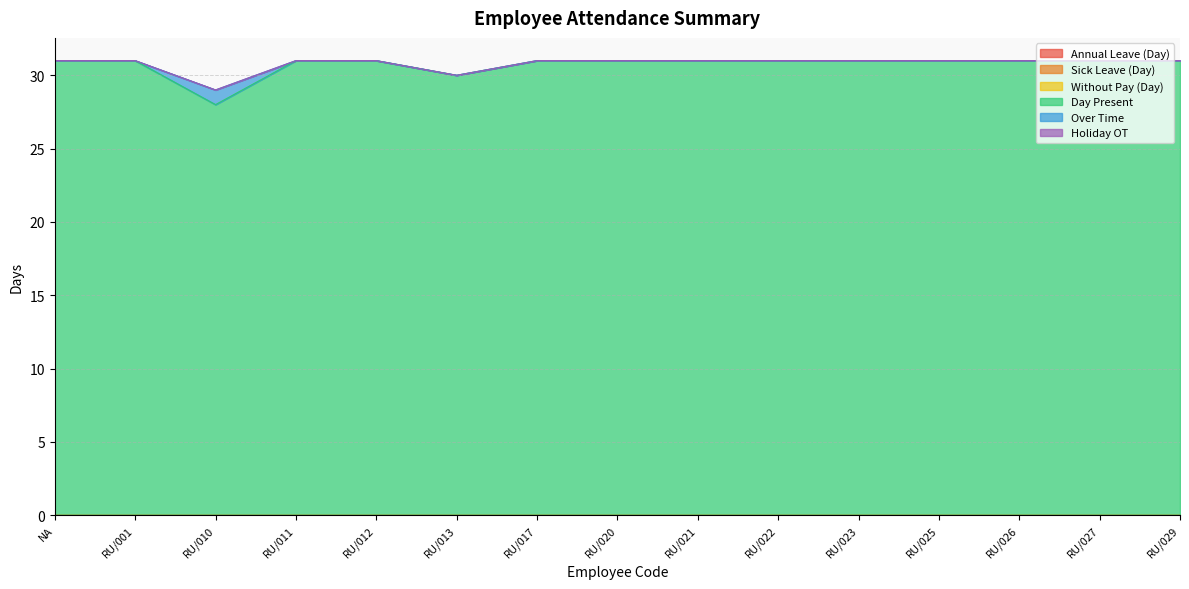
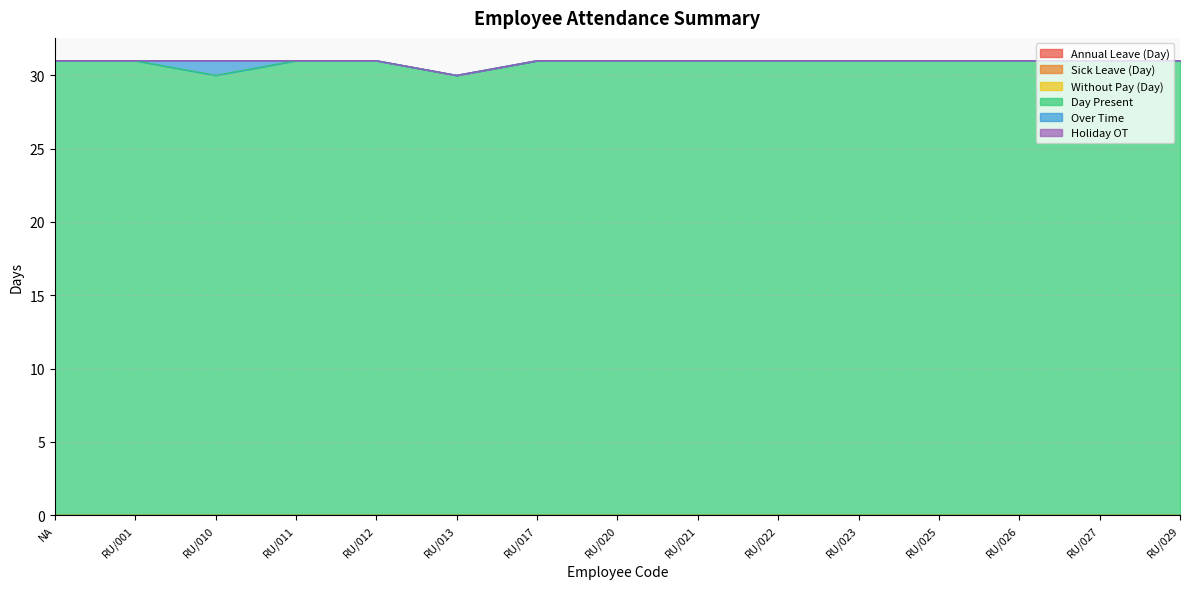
  {
    "Without Pay (Day)": {
      "NA": 0,
      "RU/001": 0,
      "RU/010": 0,
      "RU/011": 0,
      "RU/012": 0,
      "RU/013": 0,
      "RU/017": 0,
      "RU/020": 0,
      "RU/021": 0,
      "RU/022": 0,
      "RU/023": 0,
      "RU/025": 0,
      "RU/026": 0,
      "RU/027": 0,
      "RU/029": 0
    },
    "Day Present": {
-     "RU/010": 28
+     "RU/010": 30
    }
  }
